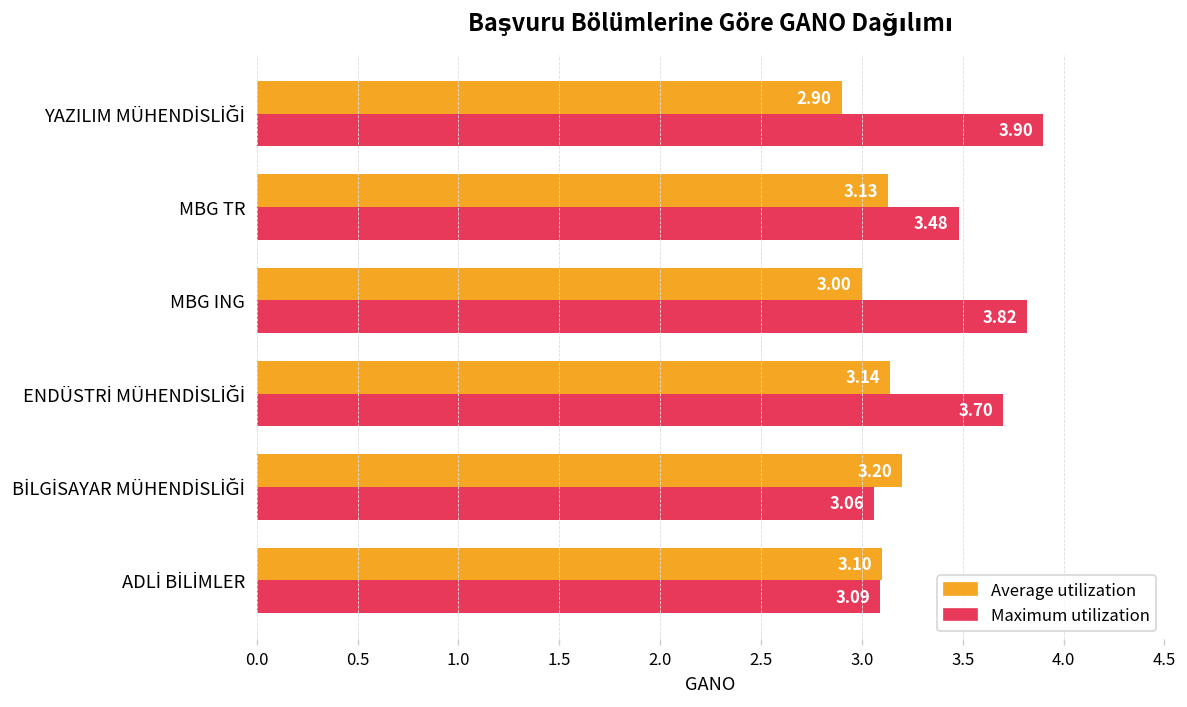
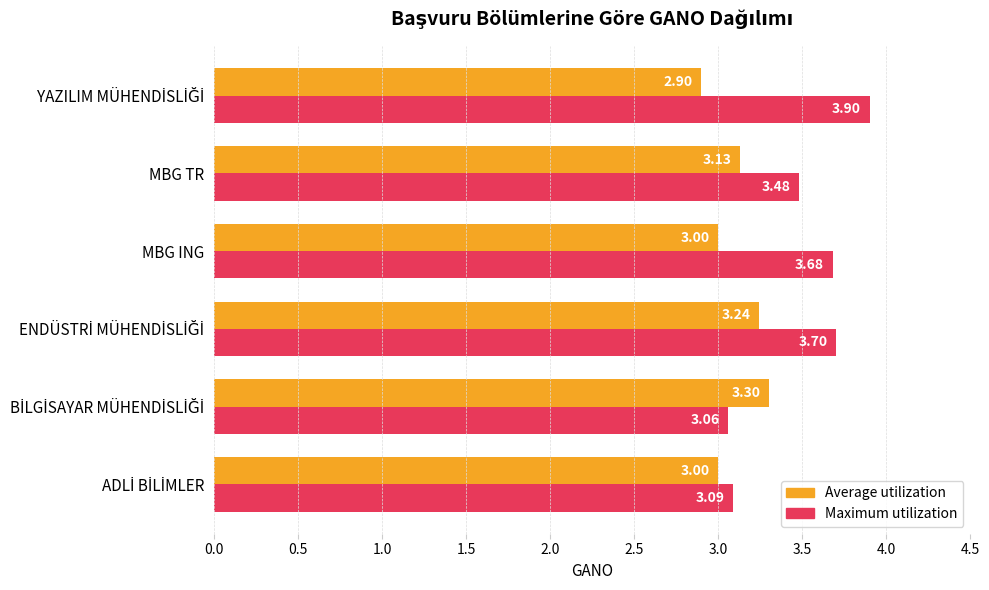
  {
    "Average utilization": {
      "YAZILIM MÜHENDİSLİĞİ": 2.90,
      "MBG TR": 3.13,
      "MBG ING": 3.00,
-     "ENDÜSTRİ MÜHENDİSLİĞİ": 3.14,
-     "BİLGİSAYAR MÜHENDİSLİĞİ": 3.20,
-     "ADLİ BİLİMLER": 3.10
+     "ENDÜSTRİ MÜHENDİSLİĞİ": 3.24,
+     "BİLGİSAYAR MÜHENDİSLİĞİ": 3.30,
+     "ADLİ BİLİMLER": 3.00
    },
    "Maximum utilization": {
      "YAZILIM MÜHENDİSLİĞİ": 3.90,
      "MBG TR": 3.48,
-     "MBG ING": 3.82,
+     "MBG ING": 3.68,
      "ENDÜSTRİ MÜHENDİSLİĞİ": 3.70,
      "BİLGİSAYAR MÜHENDİSLİĞİ": 3.06,
      "ADLİ BİLİMLER": 3.09
    }
  }
